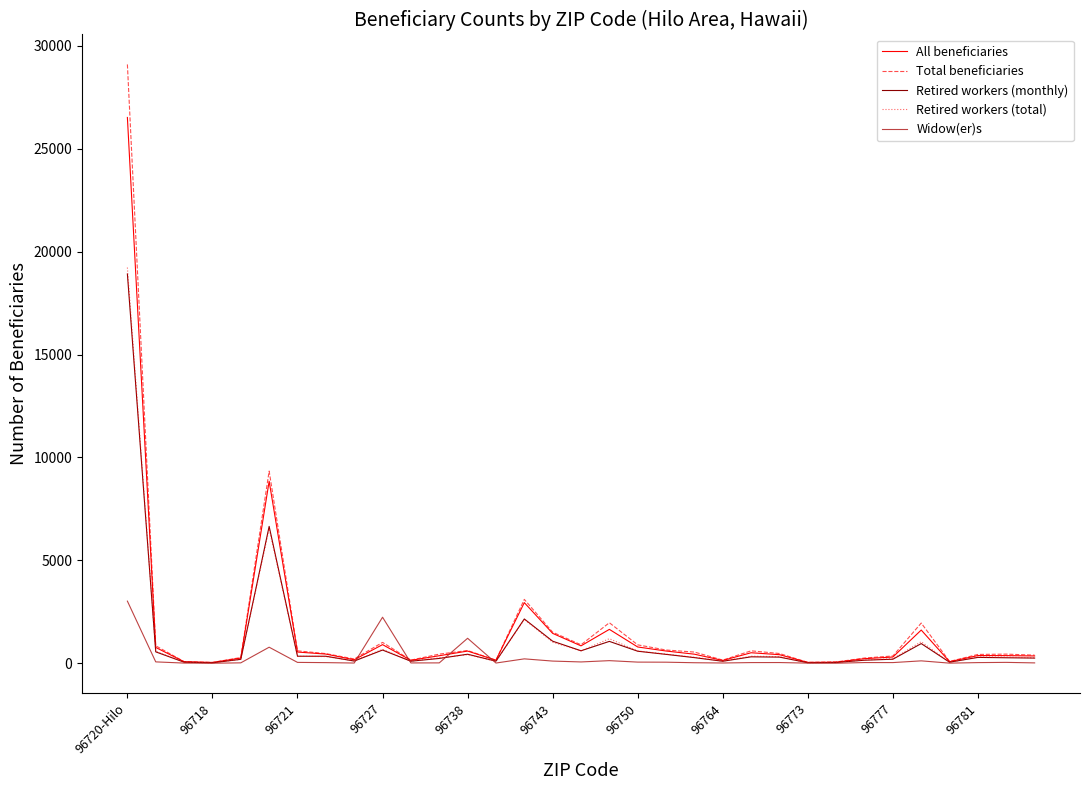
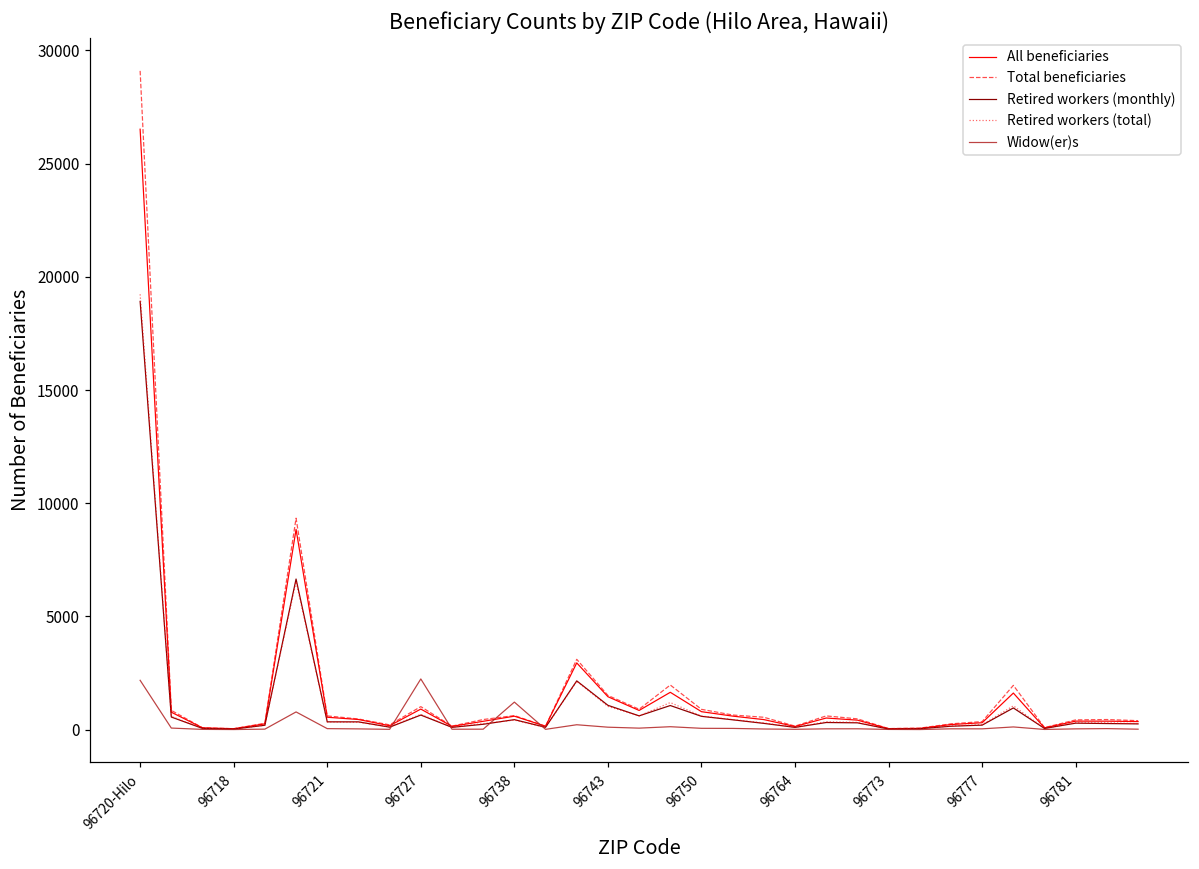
  {
    "Retired workers (monthly)": {
      "96720-Hilo": 18900
    },
    "Widow(er)s": {
-     "96720-Hilo": 3000,
+     "96720-Hilo": 2200,
      "96721": 0,
      "96727": 2200,
      "96738": 1200,
      "96743": 100,
      "96750": 100,
      "96777": 0,
      "96781": 0
    }
  }
